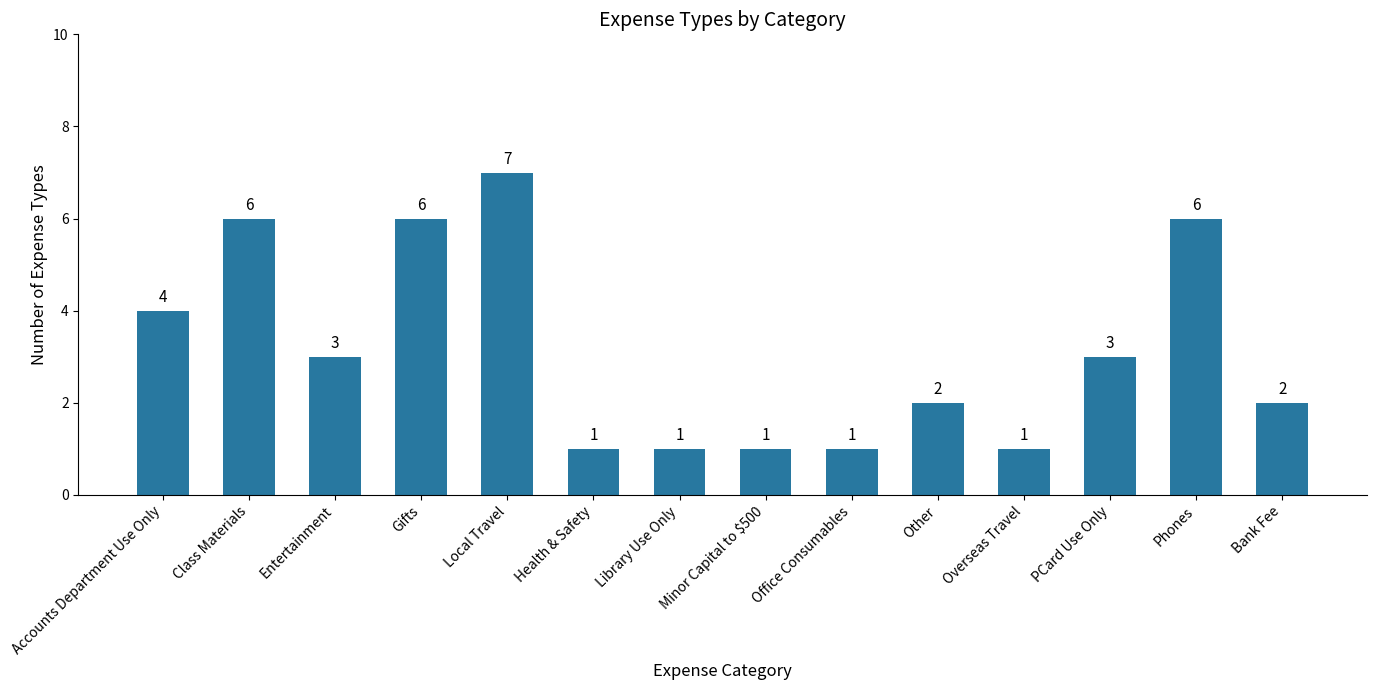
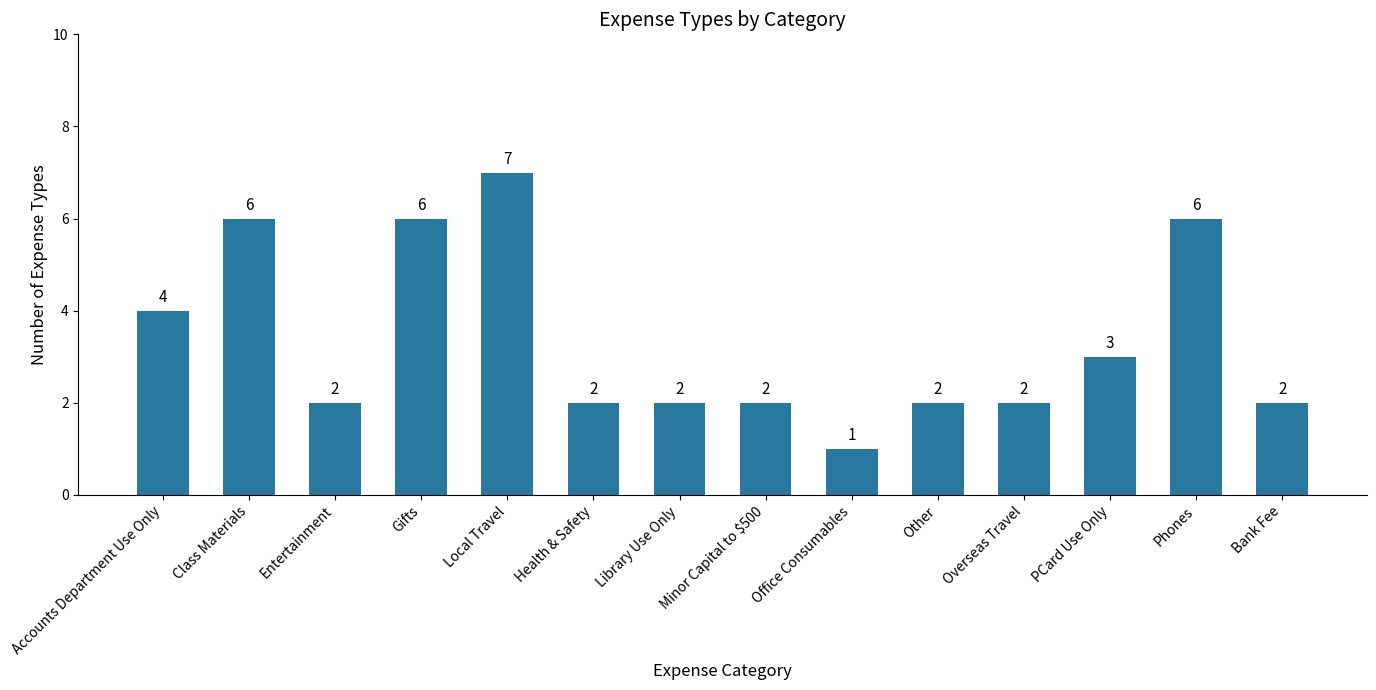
  {
    "Accounts Department Use Only": 4,
    "Class Materials": 6,
-   "Entertainment": 3,
+   "Entertainment": 2,
    "Gifts": 6,
    "Local Travel": 7,
-   "Health & Safety": 1,
-   "Library Use Only": 1,
-   "Minor Capital to $500": 1,
+   "Health & Safety": 2,
+   "Library Use Only": 2,
+   "Minor Capital to $500": 2,
    "Office Consumables": 1,
    "Other": 2,
-   "Overseas Travel": 1,
+   "Overseas Travel": 2,
    "PCard Use Only": 3,
    "Phones": 6,
    "Bank Fee": 2
  }
